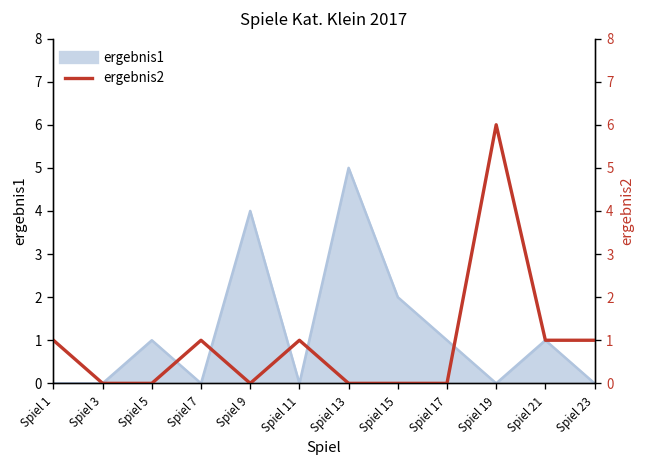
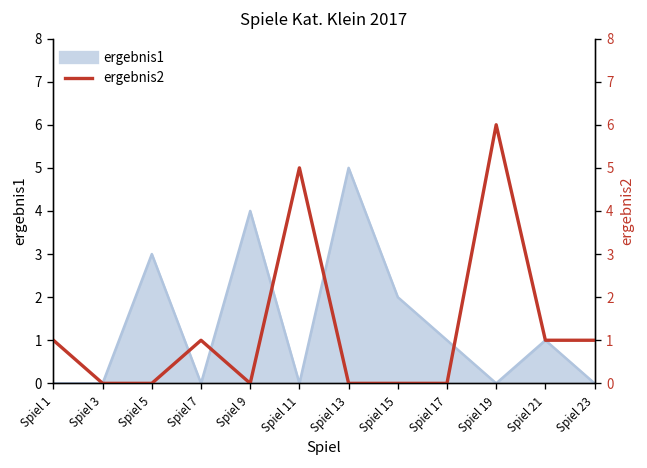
  {
    "ergebnis1": {
      "Spiel 1": 0,
      "Spiel 3": 0,
-     "Spiel 5": 1,
+     "Spiel 5": 3,
      "Spiel 7": 0,
      "Spiel 9": 4,
      "Spiel 11": 0,
      "Spiel 13": 5,
      "Spiel 15": 2,
      "Spiel 17": 1,
      "Spiel 19": 0,
      "Spiel 21": 1,
      "Spiel 23": 0
    },
    "ergebnis2": {
      "Spiel 1": 1,
      "Spiel 3": 0,
      "Spiel 5": 0,
      "Spiel 7": 1,
      "Spiel 9": 0,
-     "Spiel 11": 1,
+     "Spiel 11": 5,
      "Spiel 13": 0,
      "Spiel 15": 0,
      "Spiel 17": 0,
      "Spiel 19": 6,
      "Spiel 21": 1,
      "Spiel 23": 1
    }
  }
